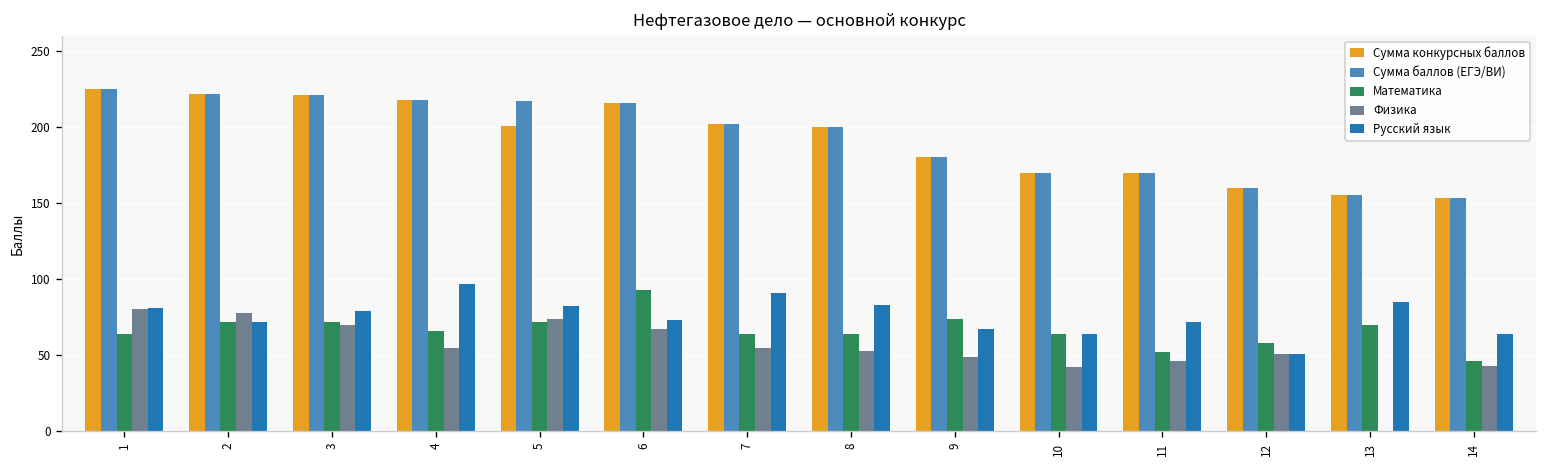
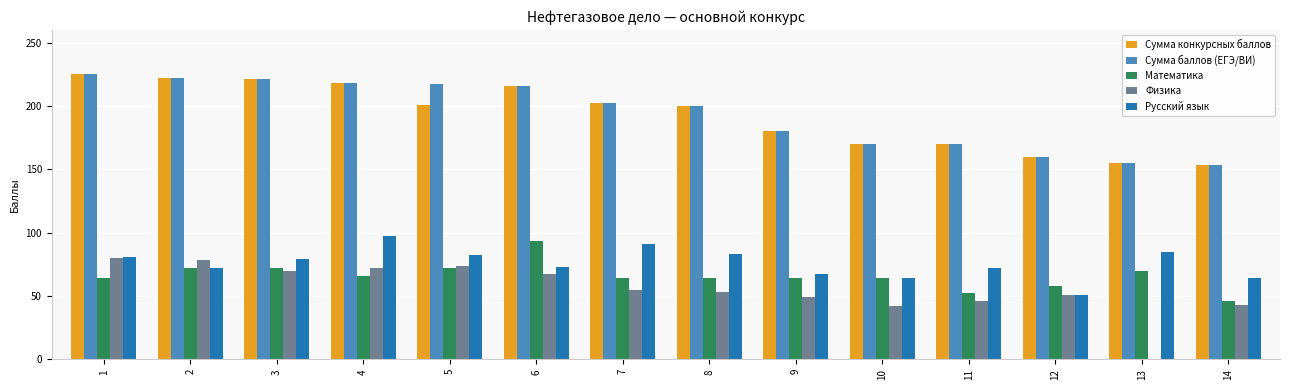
  {
    "Сумма конкурсных баллов": {
      "1": 225,
      "2": 222,
      "3": 221,
      "4": 218,
      "5": 201,
      "6": 216,
      "7": 202,
      "8": 200,
      "9": 180,
      "10": 170,
      "11": 170,
      "12": 160,
      "13": 155,
      "14": 153
    },
    "Математика": {
      "1": 64,
      "2": 72,
      "3": 72,
      "4": 66,
      "5": 72,
      "6": 93,
      "7": 64,
      "8": 64,
-     "9": 74,
+     "9": 64,
      "10": 64,
      "11": 52,
      "12": 58,
      "13": 70,
      "14": 46
    },
    "Физика": {
      "1": 80,
      "2": 78,
      "3": 70,
-     "4": 55,
+     "4": 72,
      "5": 74,
      "6": 67,
      "7": 55,
      "8": 53,
      "9": 49,
      "10": 42,
      "11": 46,
      "12": 51,
      "13": 0,
      "14": 43
    }
  }
